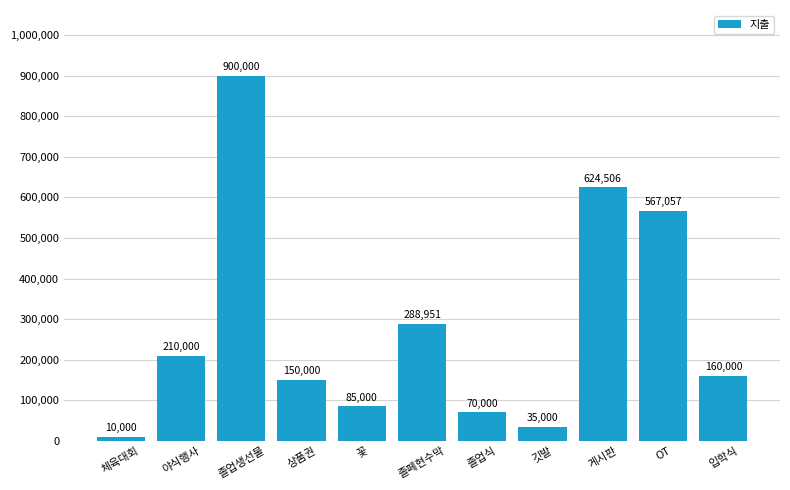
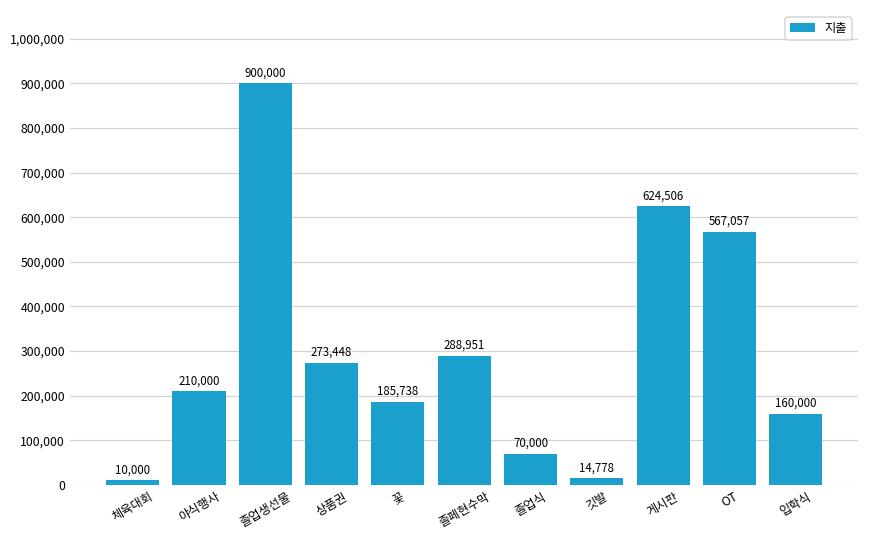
  {
    "체육대회": "10,000",
    "야식행사": "210,000",
    "졸업생선물": "900,000",
-   "상품권": "150,000",
-   "꽃": "85,000",
+   "상품권": "273,448",
+   "꽃": "185,738",
    "졸페현수막": "288,951",
    "졸업식": "70,000",
-   "깃발": "35,000",
+   "깃발": "14,778",
    "게시판": "624,506",
    "OT": "567,057",
    "입학식": "160,000"
  }
